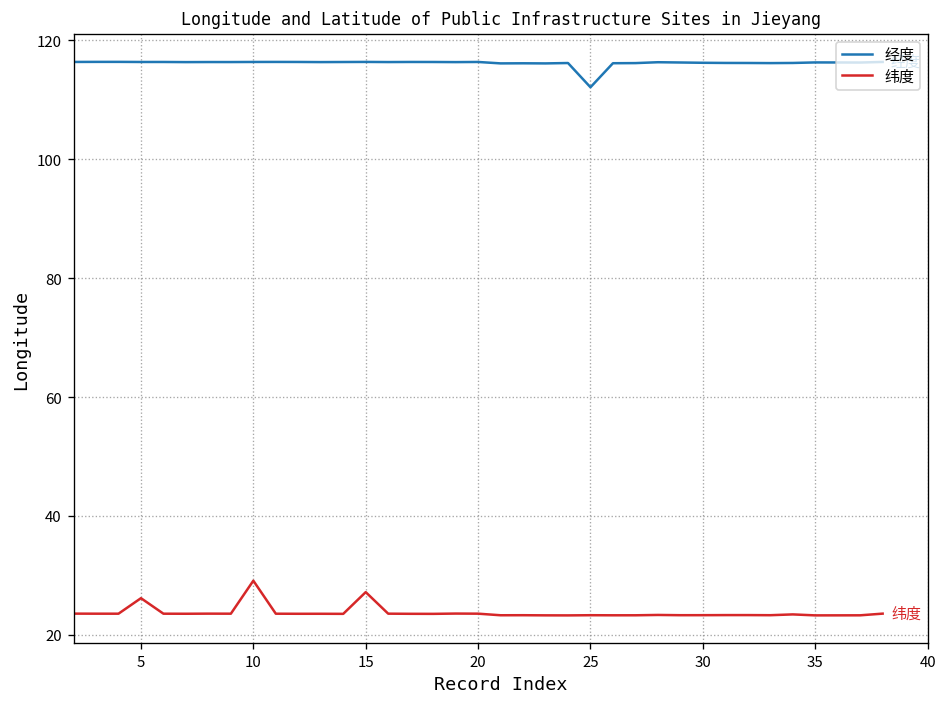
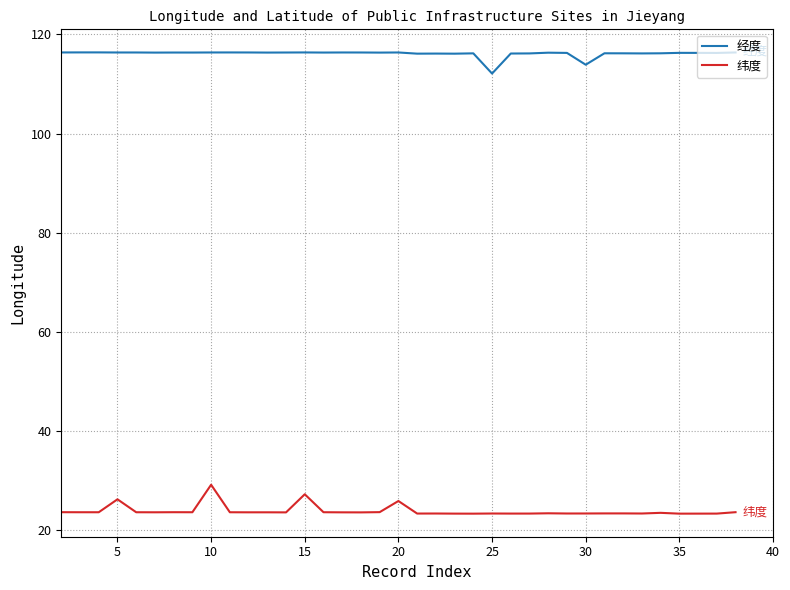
  {
    "经度": {
      "5": 116,
      "10": 116,
      "15": 116,
      "20": 116,
      "25": 112,
-     "30": 116,
+     "30": 114,
      "35": 116
    },
    "纬度": {
      "5": 26,
      "10": 29,
      "15": 27,
-     "20": 24,
+     "20": 26,
      "25": 23,
      "30": 23,
      "35": 23
    }
  }
